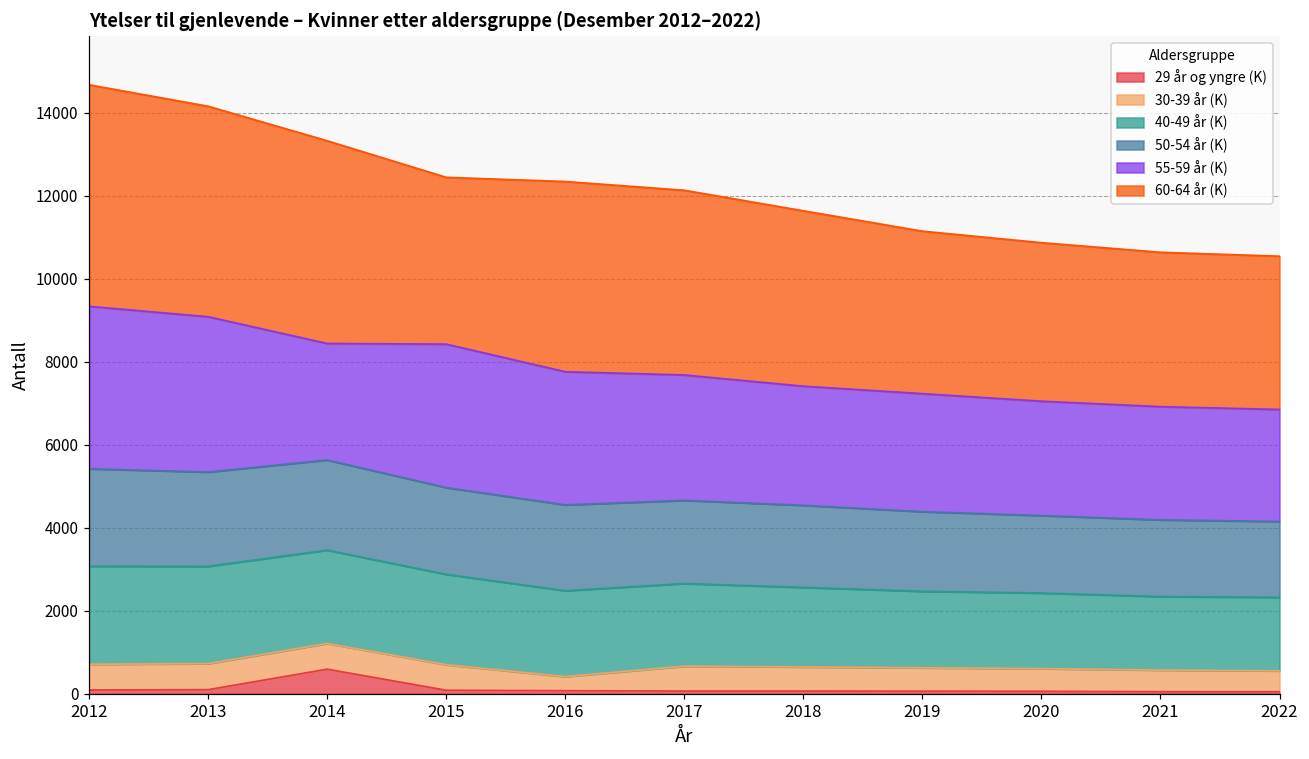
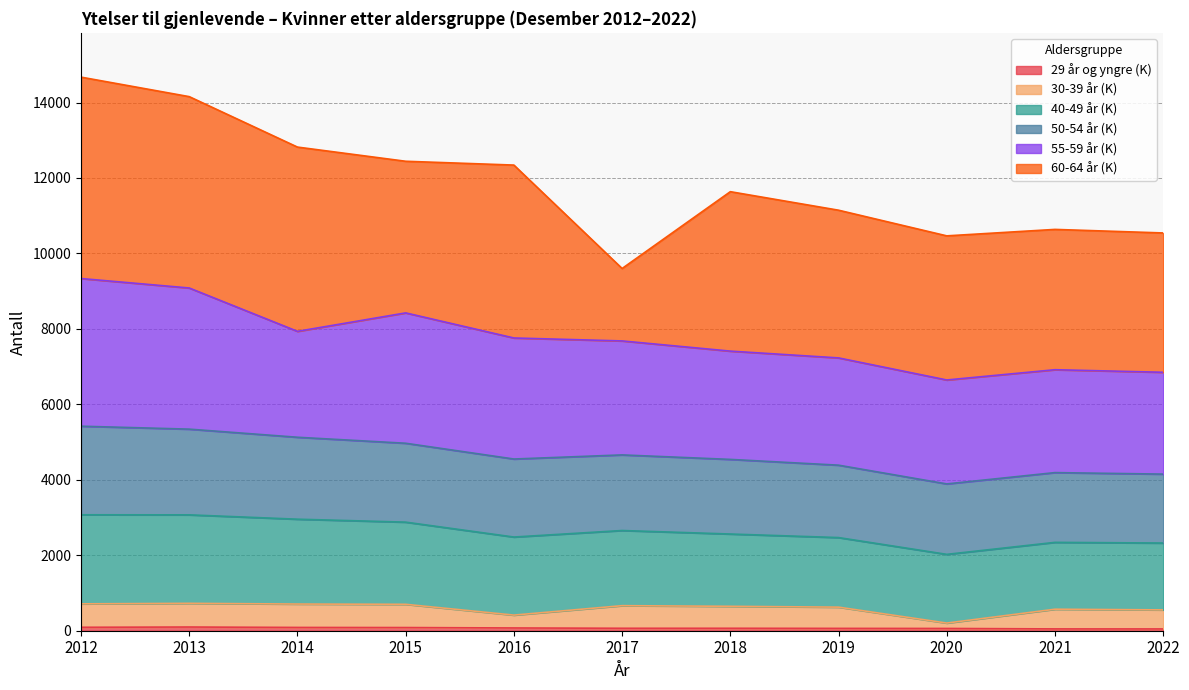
  {
    "29 år og yngre (K)": {
      "2012": 100,
      "2013": 100,
-     "2014": 600,
+     "2014": 100,
      "2015": 100,
      "2016": 100,
      "2017": 100,
      "2018": 100,
      "2019": 100,
      "2020": 100,
      "2021": 0,
      "2022": 0
    },
    "30-39 år (K)": {
      "2012": 600,
      "2013": 600,
      "2014": 600,
      "2015": 600,
      "2016": 300,
      "2017": 600,
      "2018": 600,
      "2019": 600,
-     "2020": 500,
+     "2020": 100,
      "2021": 500,
      "2022": 500
    },
    "55-59 år (K)": {
      "2012": 3900,
      "2013": 3700,
      "2014": 2800,
      "2015": 3500,
      "2016": 3200,
      "2017": 3000,
      "2018": 2900,
      "2019": 2800,
      "2020": 2800,
      "2021": 2700,
      "2022": 2700
    },
    "60-64 år (K)": {
      "2012": 5300,
      "2013": 5100,
      "2014": 4900,
      "2015": 4000,
      "2016": 4600,
-     "2017": 4500,
+     "2017": 1900,
      "2018": 4200,
      "2019": 3900,
      "2020": 3800,
      "2021": 3700,
      "2022": 3700
    }
  }
